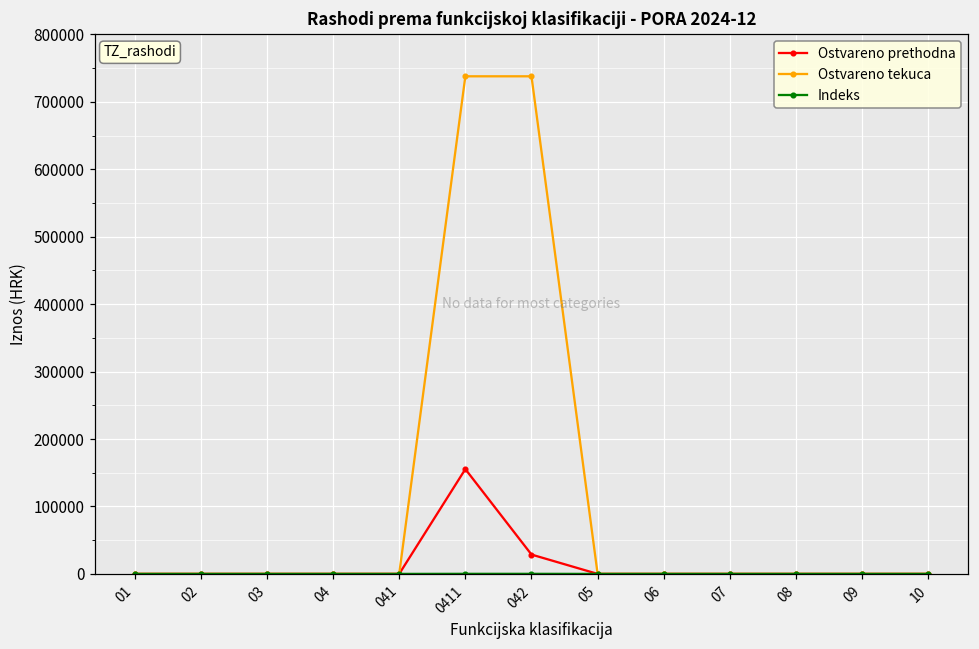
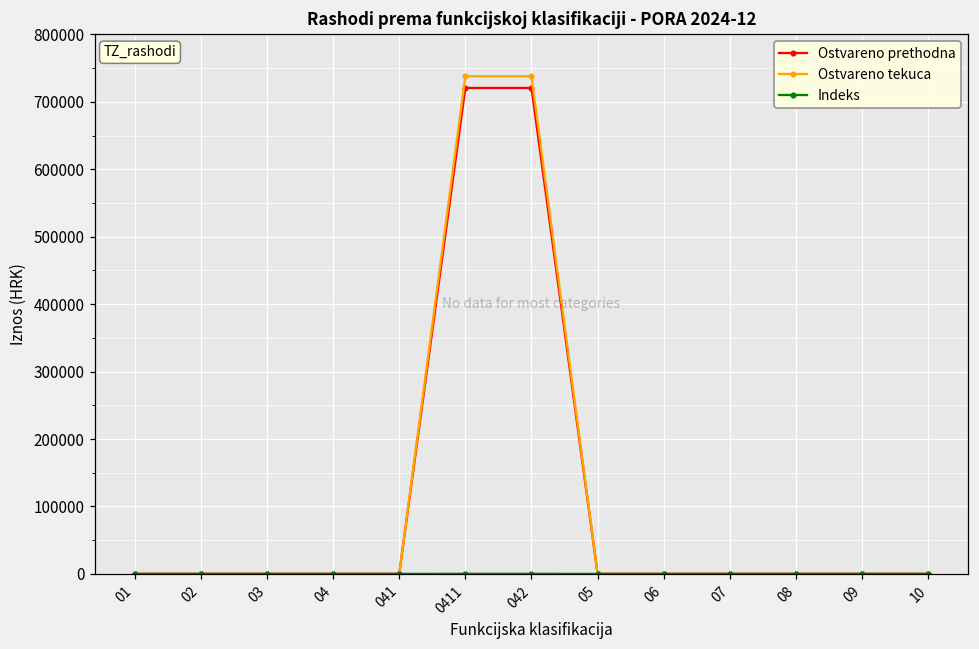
  {
    "Ostvareno prethodna": {
-     "0411": 160000,
-     "042": 30000
+     "0411": 720000,
+     "042": 720000
    },
    "Ostvareno tekuca": {
      "0411": 740000,
      "042": 740000
    },
    "Indeks": {
      "0411": 0,
      "042": 0
    }
  }
